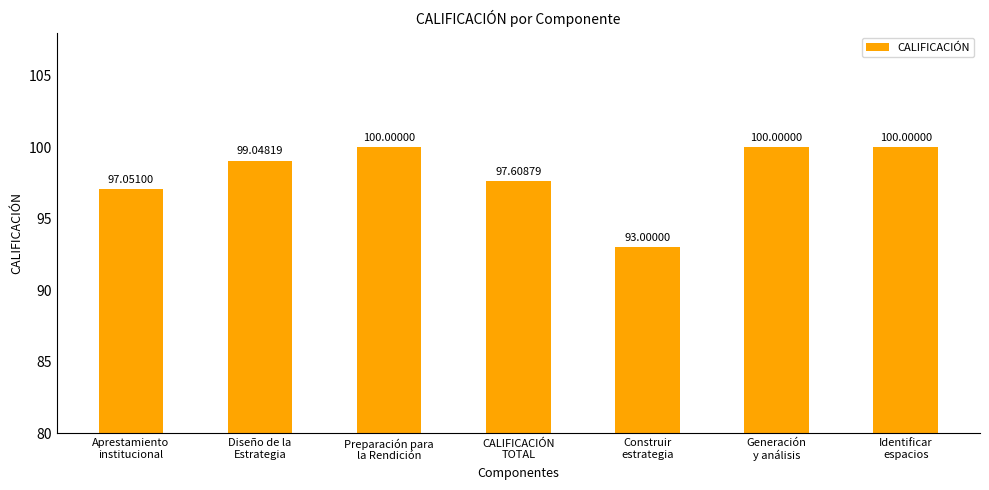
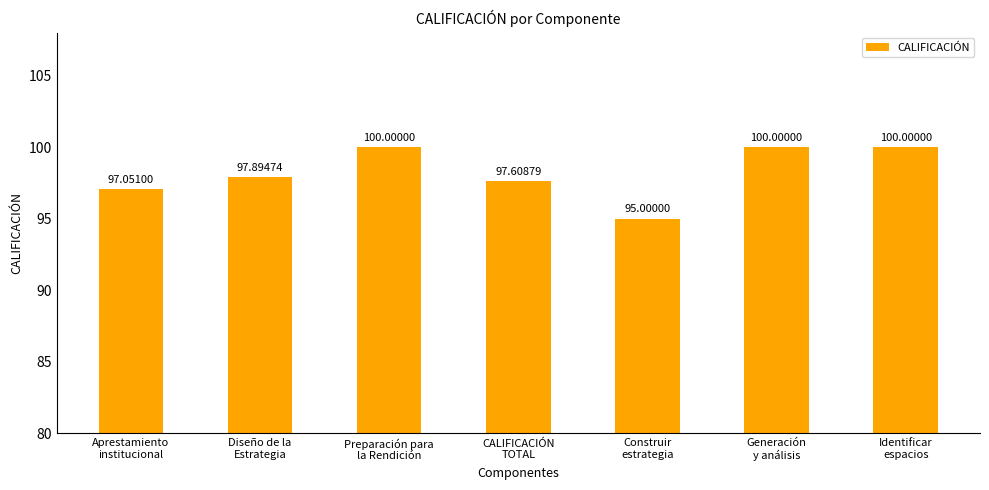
  {
    "Aprestamiento institucional": 97.05100,
-   "Diseño de la Estrategia": 99.04819,
+   "Diseño de la Estrategia": 97.89474,
    "Preparación para la Rendición": 100.00000,
    "CALIFICACIÓN TOTAL": 97.60879,
-   "Construir estrategia": 93.00000,
+   "Construir estrategia": 95.00000,
    "Generación y análisis": 100.00000,
    "Identificar espacios": 100.00000
  }
